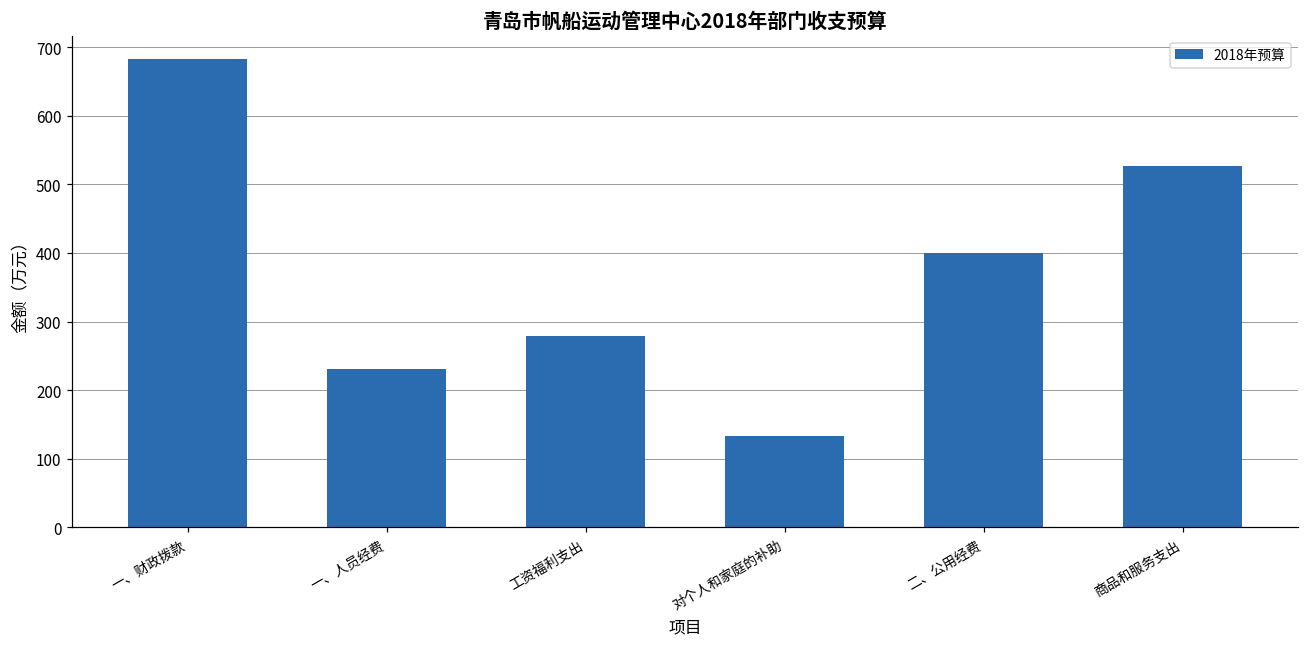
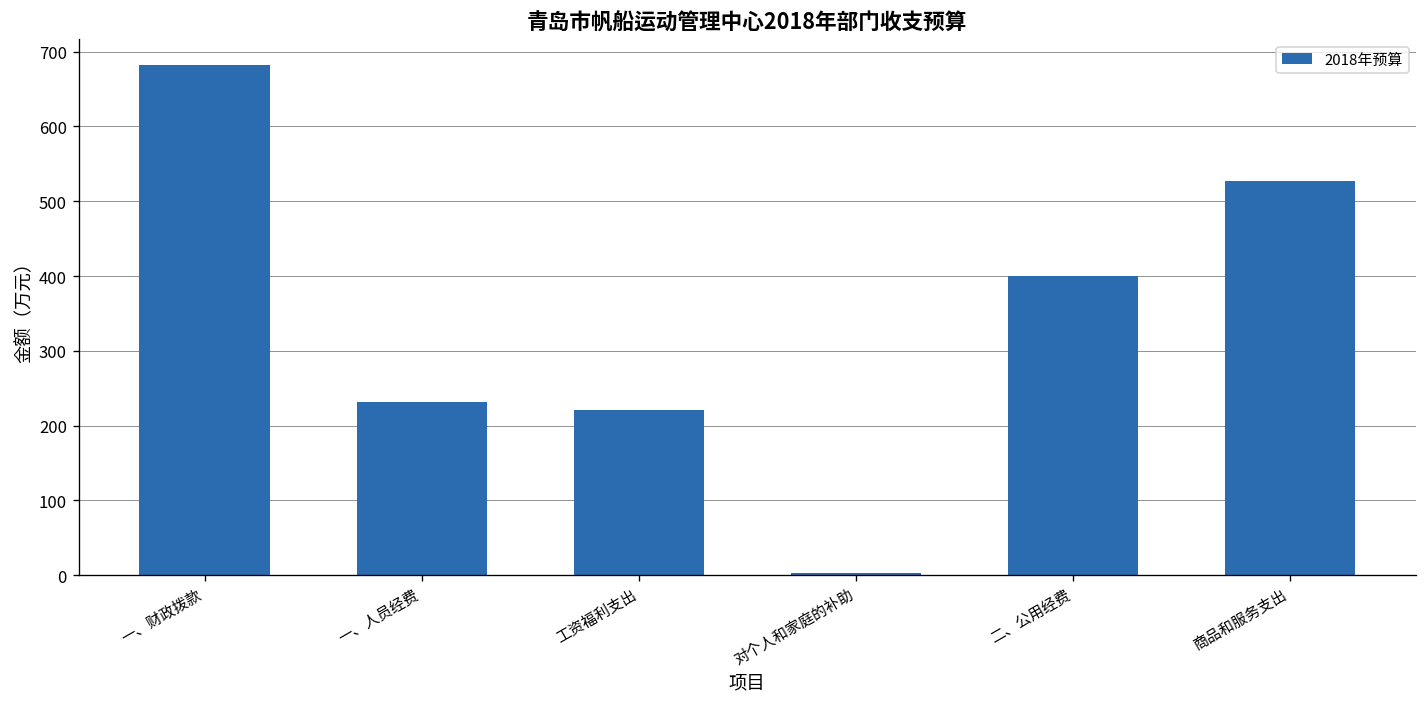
  {
    "一、财政拨款": 680,
    "一、人员经费": 230,
-   "工资福利支出": 280,
-   "对个人和家庭的补助": 130,
+   "工资福利支出": 220,
+   "对个人和家庭的补助": 0,
    "二、公用经费": 400,
    "商品和服务支出": 530
  }
